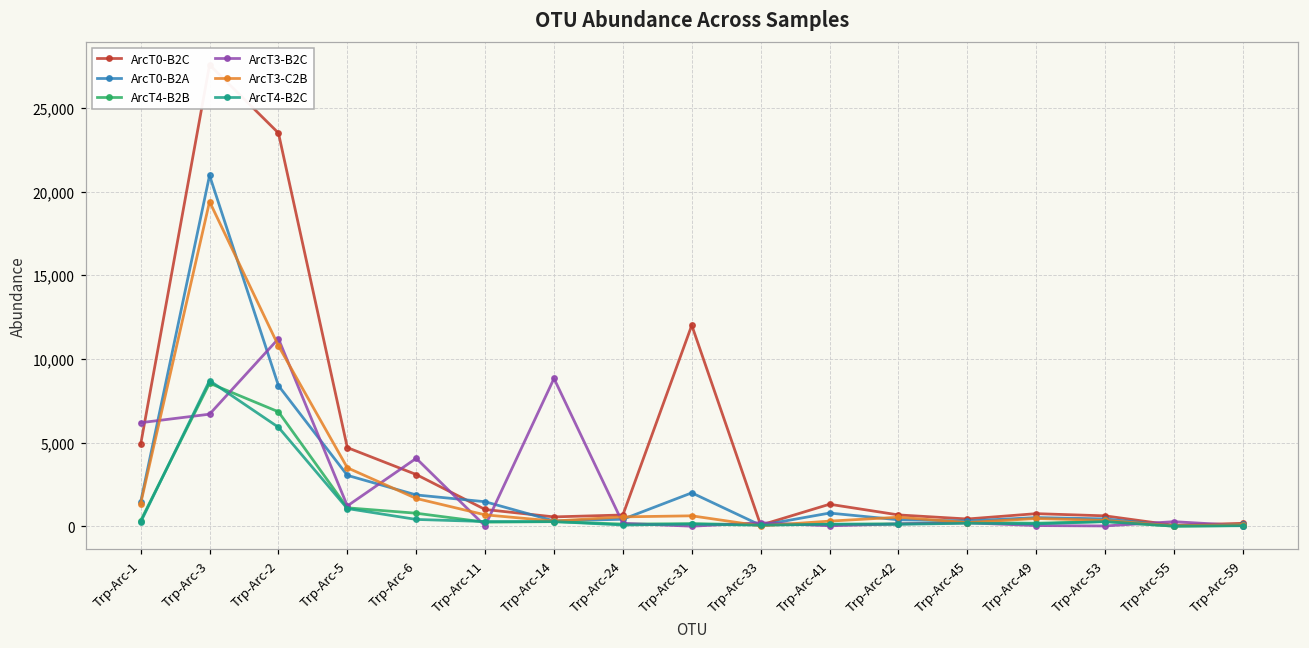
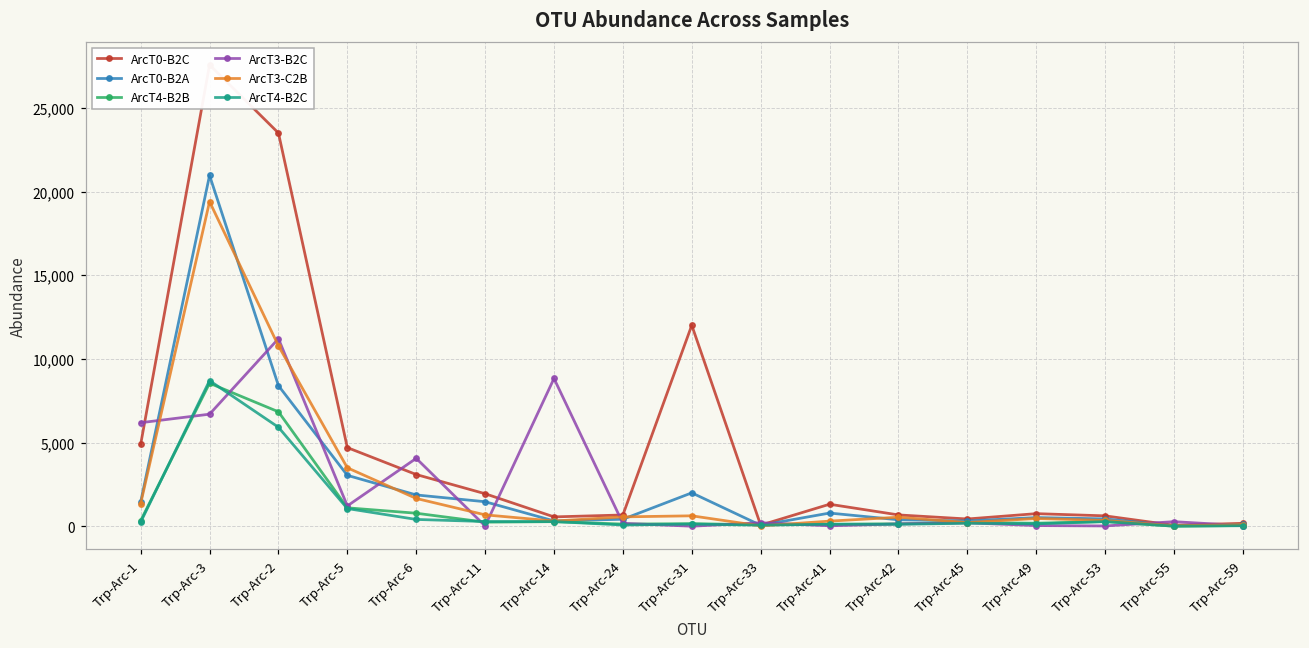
  {
    "ArcT0-B2C": {
      "Trp-Arc-1": "4,900",
      "Trp-Arc-2": "23,500",
      "Trp-Arc-5": "4,700",
      "Trp-Arc-6": "3,100",
-     "Trp-Arc-11": "1,000",
+     "Trp-Arc-11": "1,900",
      "Trp-Arc-14": "600",
      "Trp-Arc-31": "12,000",
      "Trp-Arc-41": "1,300",
      "Trp-Arc-49": "800",
      "Trp-Arc-53": "600"
    },
    "ArcT0-B2A": {
      "Trp-Arc-3": "21,000",
      "Trp-Arc-2": "8,400",
      "Trp-Arc-5": "3,000",
      "Trp-Arc-6": "1,900",
      "Trp-Arc-11": "1,500",
      "Trp-Arc-31": "2,000",
      "Trp-Arc-41": "800"
    },
    "ArcT3-B2C": {
      "Trp-Arc-1": "6,200",
      "Trp-Arc-3": "6,700",
      "Trp-Arc-2": "11,200",
      "Trp-Arc-6": "4,100",
      "Trp-Arc-11": "0",
      "Trp-Arc-14": "8,800",
      "Trp-Arc-53": "0",
      "Trp-Arc-55": "300"
    },
    "ArcT3-C2B": {
      "Trp-Arc-3": "19,400",
      "Trp-Arc-2": "10,800",
      "Trp-Arc-5": "3,500",
      "Trp-Arc-6": "1,700",
      "Trp-Arc-11": "700",
      "Trp-Arc-31": "600",
      "Trp-Arc-41": "300"
    }
  }
